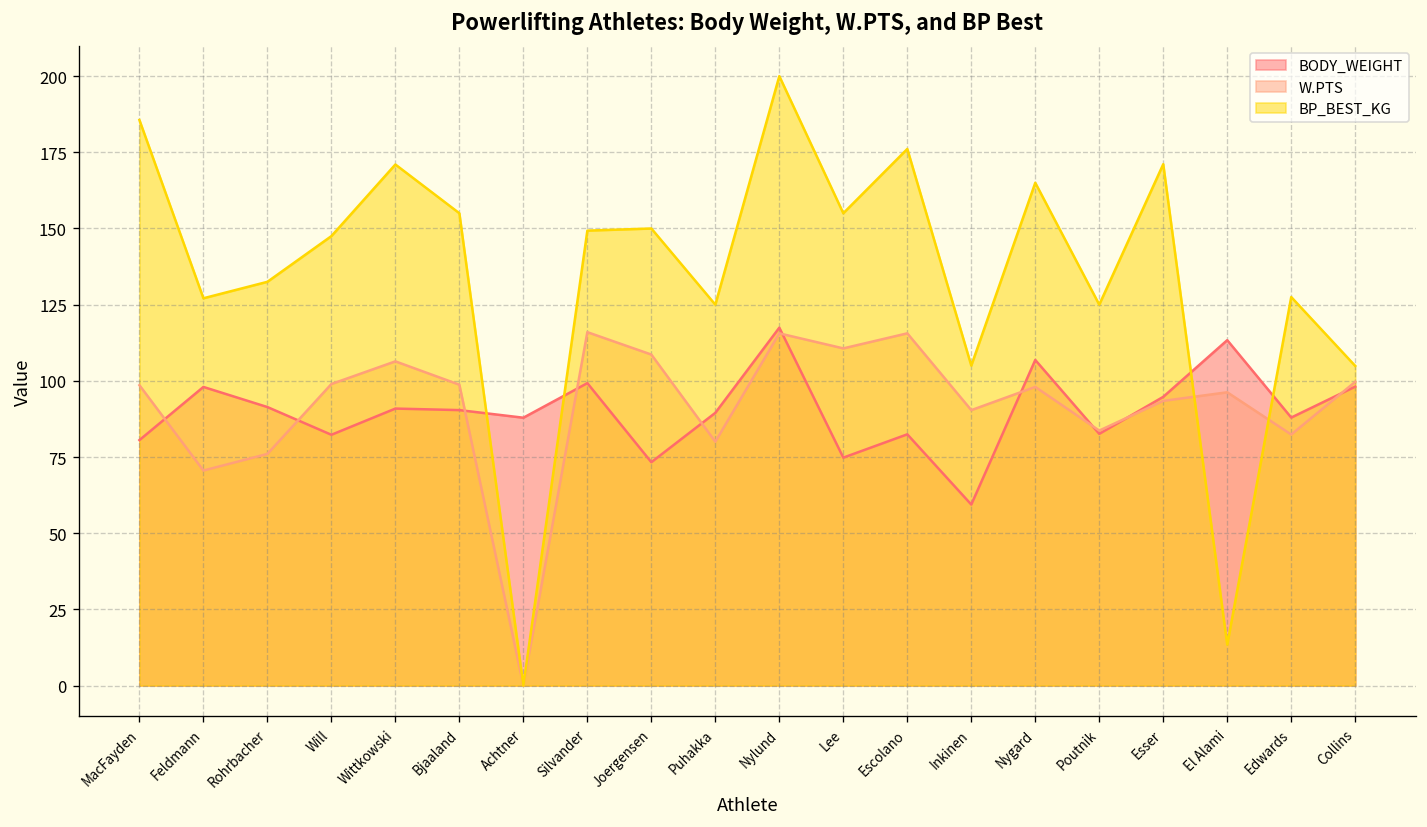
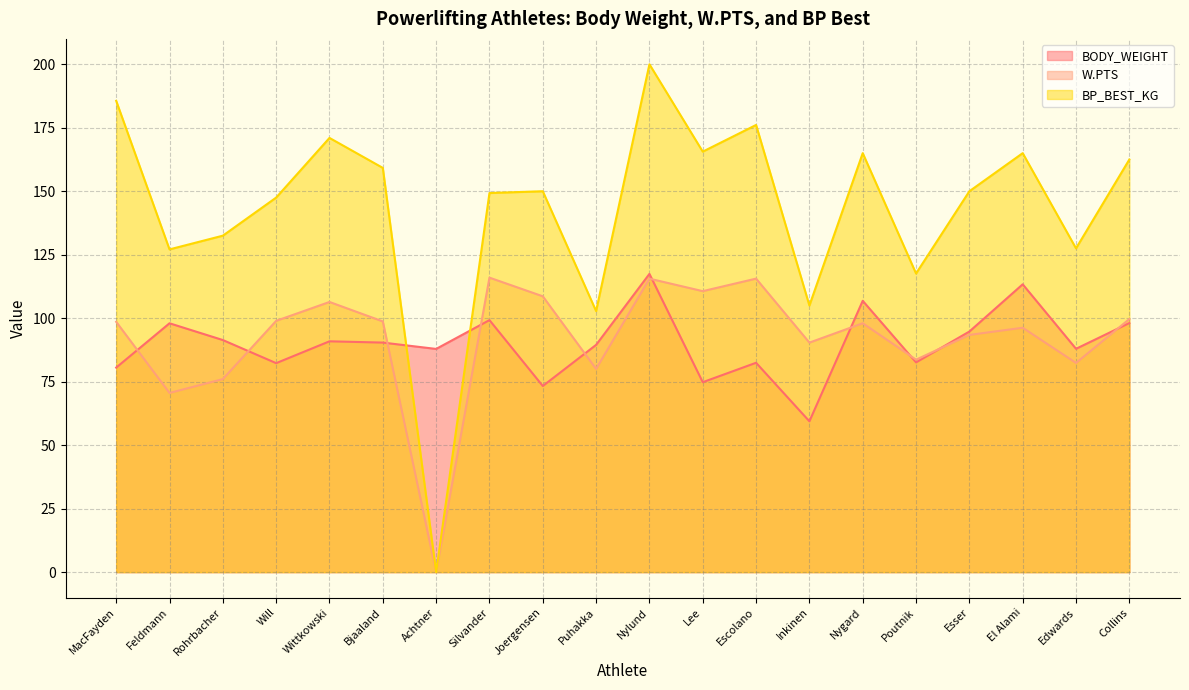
  {
    "BP_BEST_KG": {
      "MacFayden": 186,
      "Feldmann": 127,
      "Rohrbacher": 133,
      "Will": 148,
      "Wittkowski": 171,
-     "Bjaaland": 155,
+     "Bjaaland": 159,
      "Silvander": 149,
      "Joergensen": 150,
-     "Puhakka": 125,
+     "Puhakka": 103,
      "Nylund": 200,
-     "Lee": 155,
+     "Lee": 166,
      "Escolano": 176,
      "Inkinen": 105,
      "Nygard": 165,
-     "Poutnik": 125,
-     "Esser": 171,
-     "El Alami": 13,
+     "Poutnik": 118,
+     "Esser": 150,
+     "El Alami": 165,
      "Edwards": 128,
-     "Collins": 105
+     "Collins": 163
    }
  }
